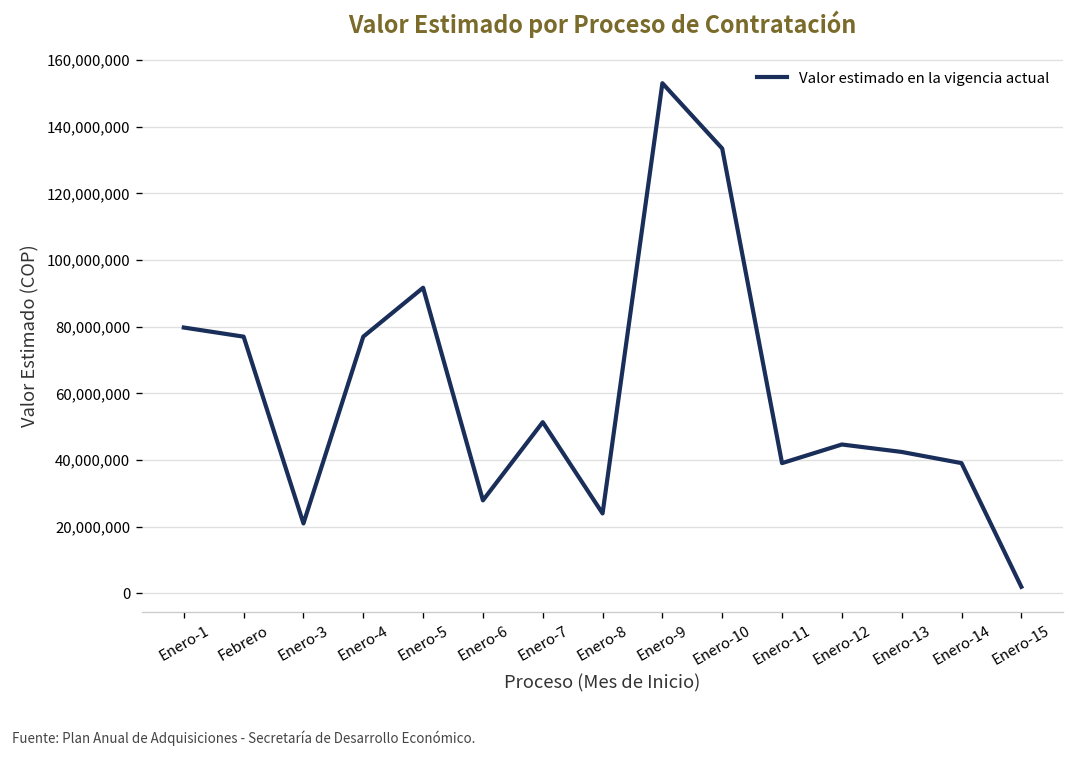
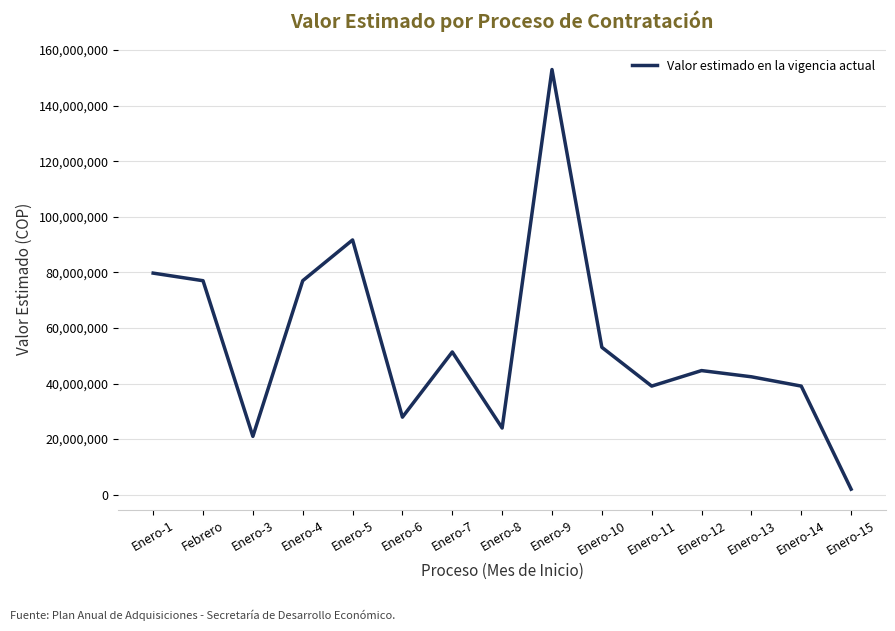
  {
    "Enero-1": "80,000,000",
    "Febrero": "77,000,000",
    "Enero-3": "21,000,000",
    "Enero-4": "77,000,000",
    "Enero-5": "92,000,000",
    "Enero-6": "28,000,000",
    "Enero-7": "51,000,000",
    "Enero-8": "24,000,000",
    "Enero-9": "153,000,000",
-   "Enero-10": "133,000,000",
+   "Enero-10": "53,000,000",
    "Enero-11": "39,000,000",
    "Enero-12": "45,000,000",
    "Enero-13": "42,000,000",
    "Enero-14": "39,000,000",
    "Enero-15": "2,000,000"
  }
